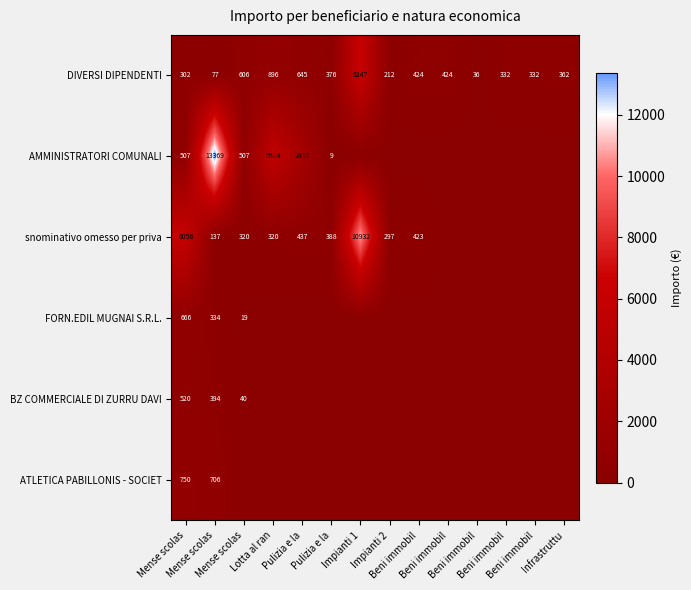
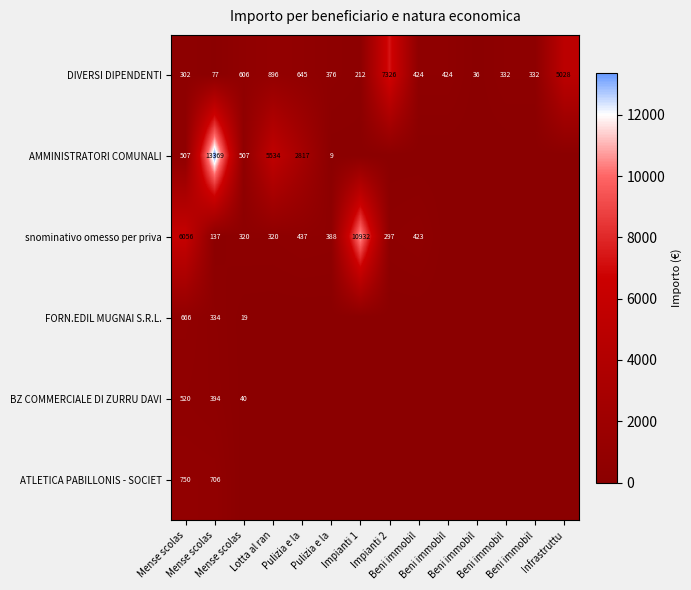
  {
    "DIVERSI DIPENDENTI": {
      "Lotta al ran": 896,
-     "Impianti 1": 6247,
-     "Impianti 2": 212,
-     "Infrastruttu": 362
+     "Impianti 1": 212,
+     "Impianti 2": 7326,
+     "Infrastruttu": 5028
    },
    "AMMINISTRATORI COMUNALI": {
      "Lotta al ran": 5534
    },
    "snominativo omesso per priva": {
      "Lotta al ran": 320,
      "Impianti 1": 10932,
      "Impianti 2": 297
    }
  }
